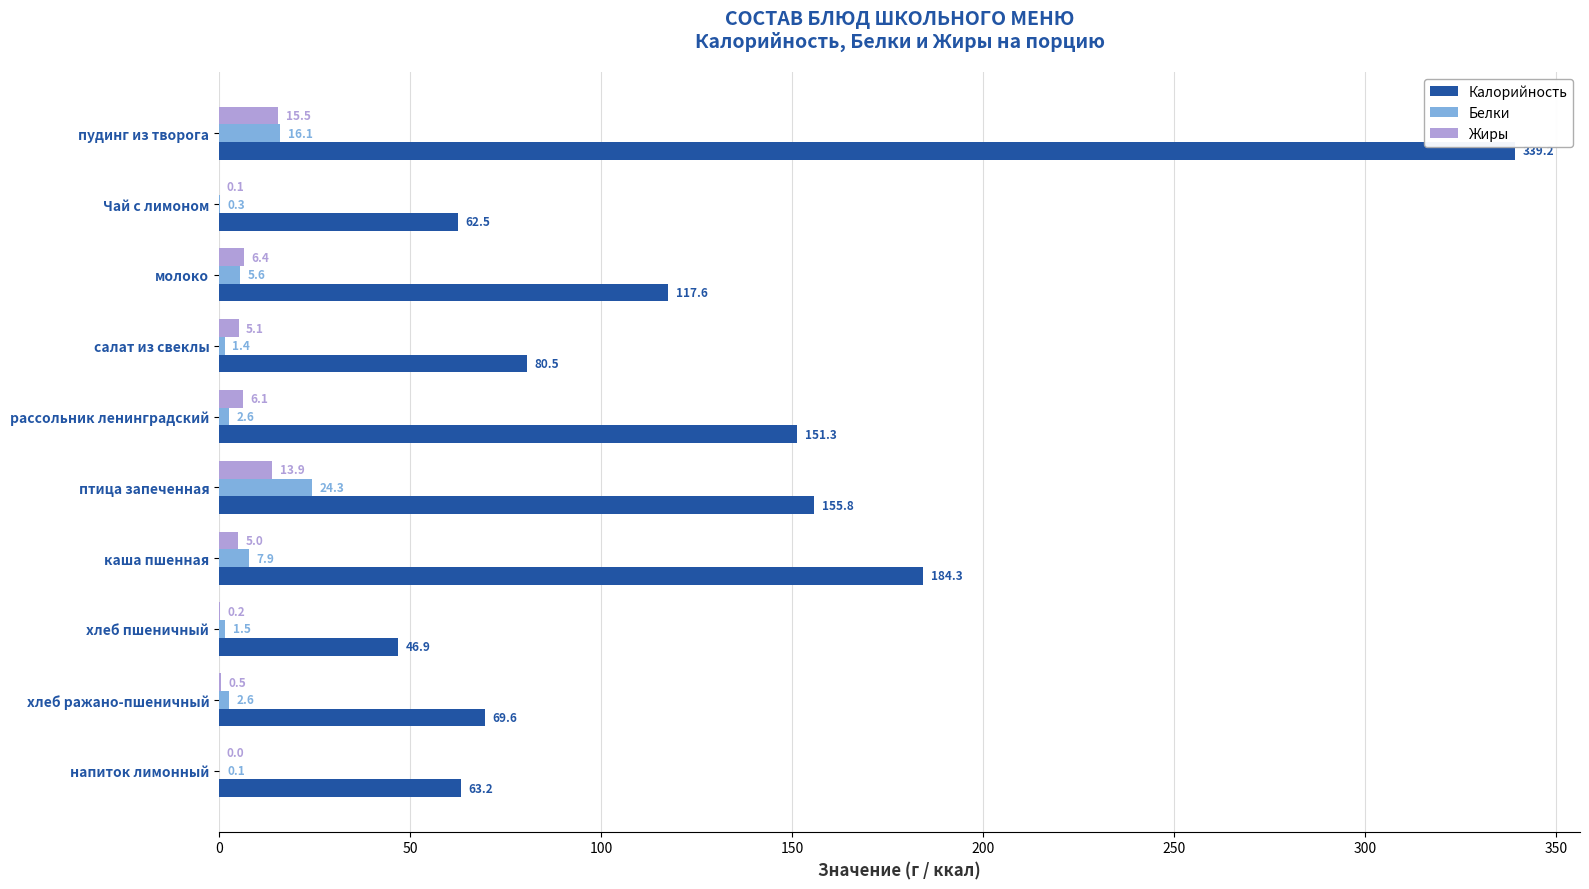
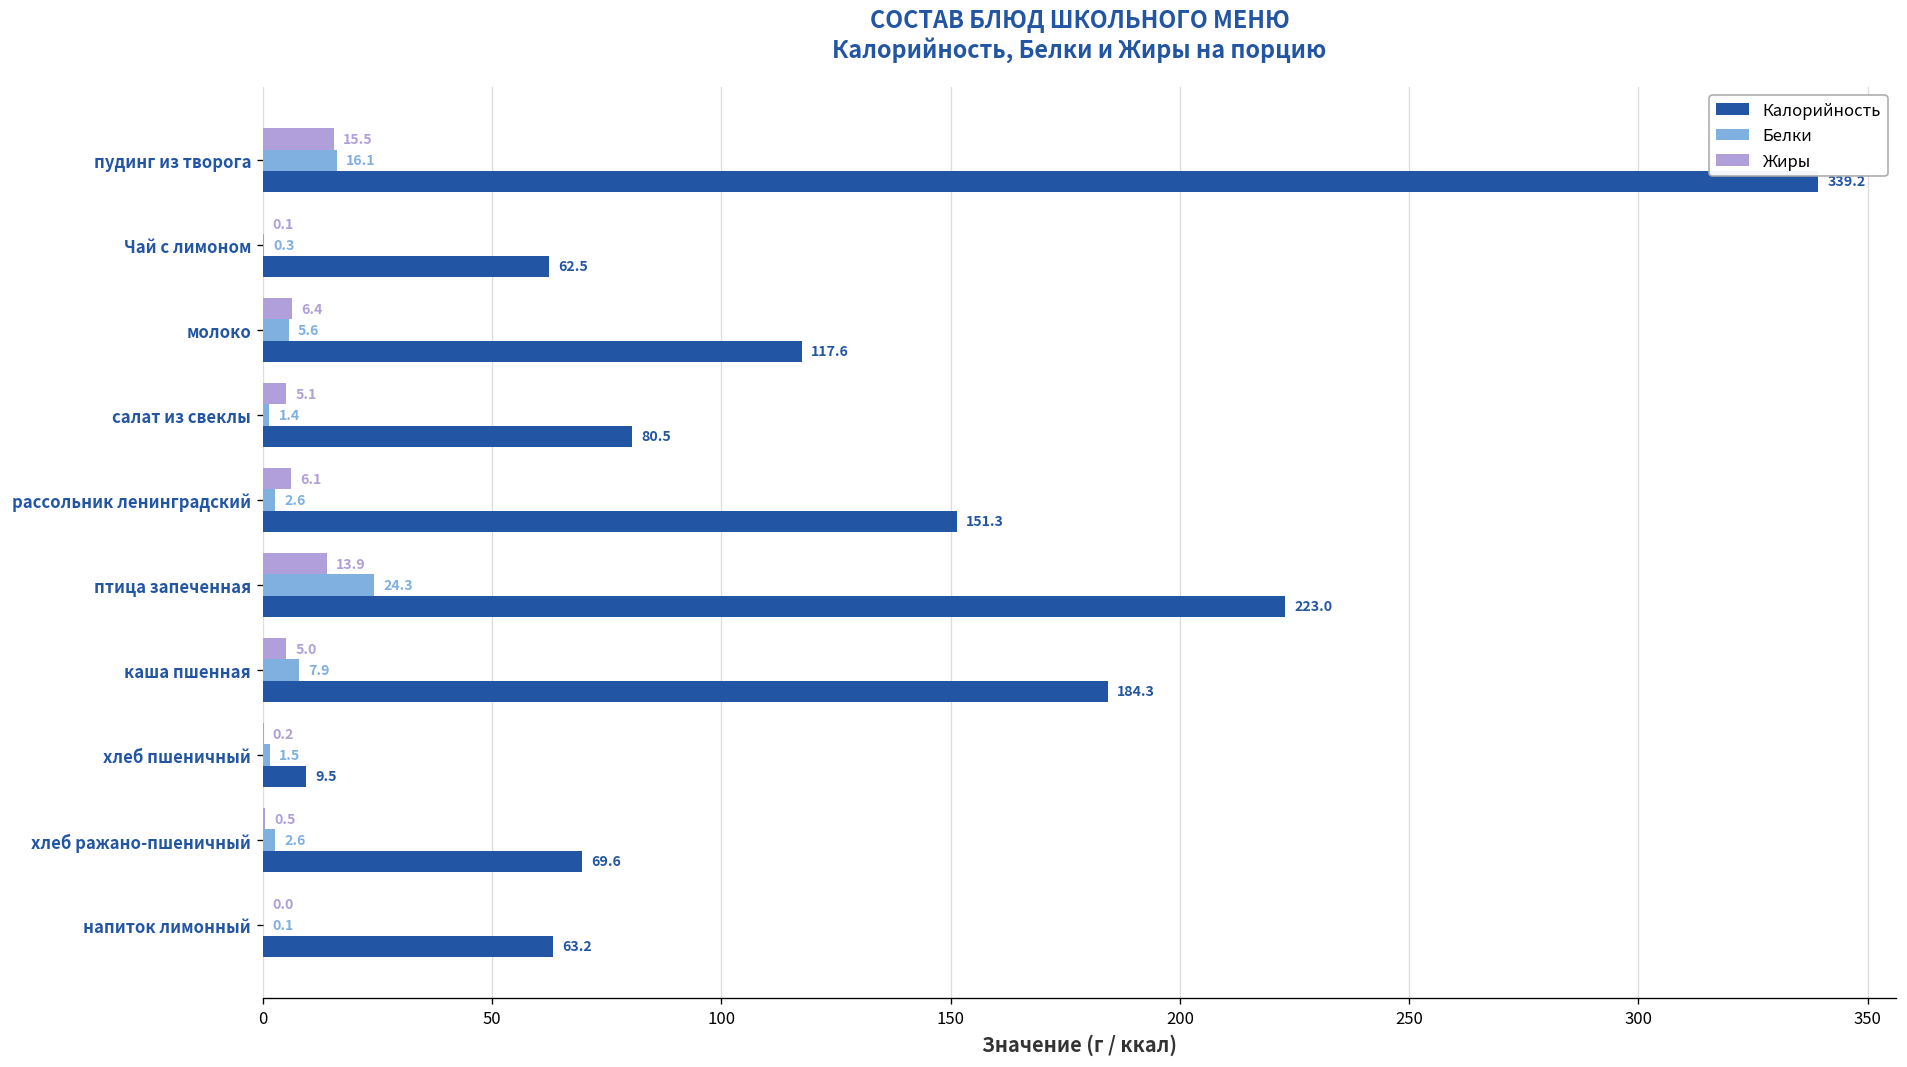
  {
    "Калорийность": {
      "Чай с лимоном": 62.5,
      "молоко": 117.6,
      "салат из свеклы": 80.5,
      "рассольник ленинградский": 151.3,
-     "птица запеченная": 155.8,
+     "птица запеченная": 223.0,
      "каша пшенная": 184.3,
-     "хлеб пшеничный": 46.9,
+     "хлеб пшеничный": 9.5,
      "хлеб ражано-пшеничный": 69.6,
      "напиток лимонный": 63.2
    }
  }
